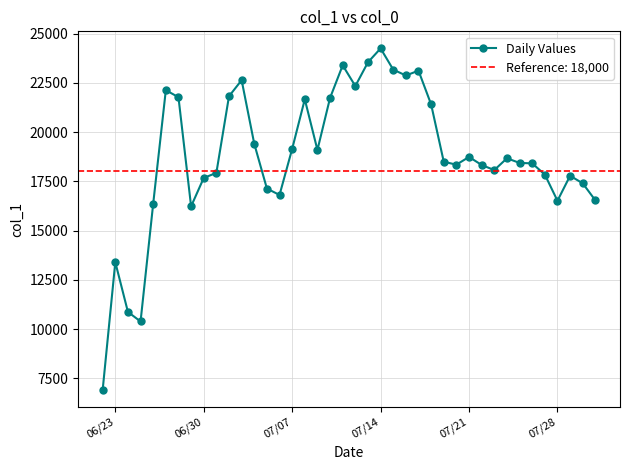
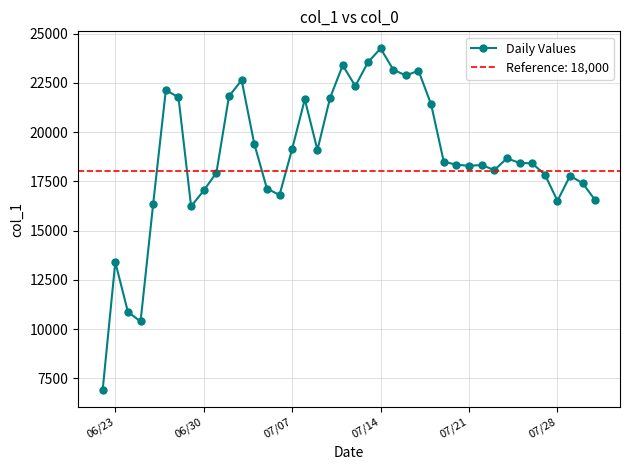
  {
    "06/23": 13400,
-   "06/30": 17700,
+   "06/30": 17000,
    "07/07": 19100,
    "07/14": 24200,
-   "07/21": 18700,
+   "07/21": 18300,
    "07/28": 16500
  }
